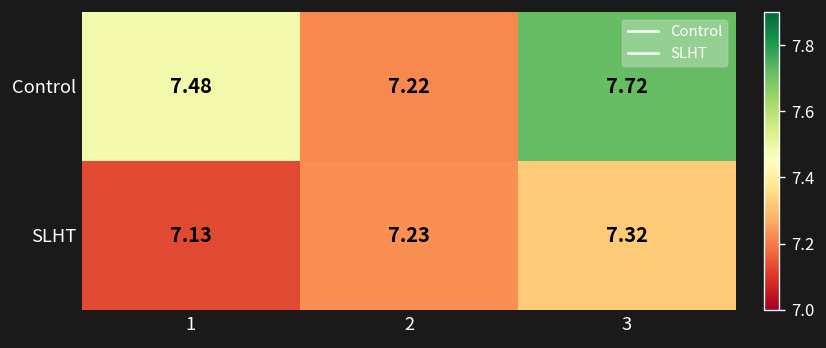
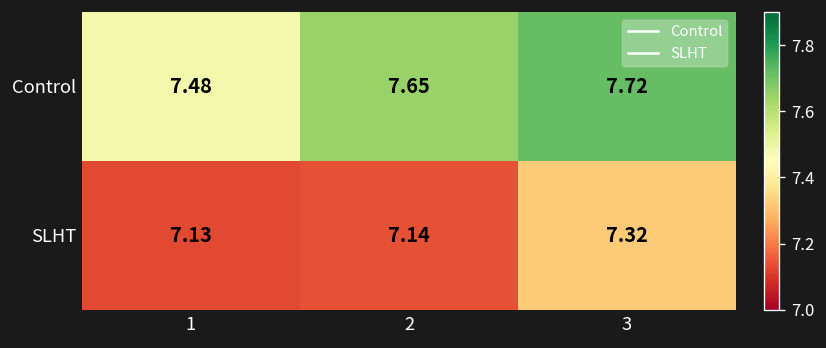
  {
    "Control": {
      "1": 7.48,
-     "2": 7.22,
+     "2": 7.65,
      "3": 7.72
    },
    "SLHT": {
      "1": 7.13,
-     "2": 7.23,
+     "2": 7.14,
      "3": 7.32
    }
  }
